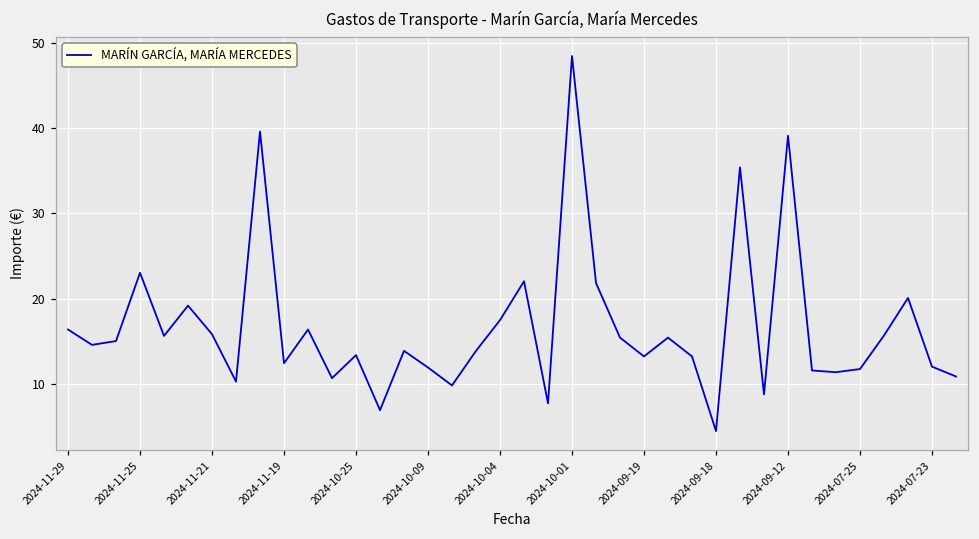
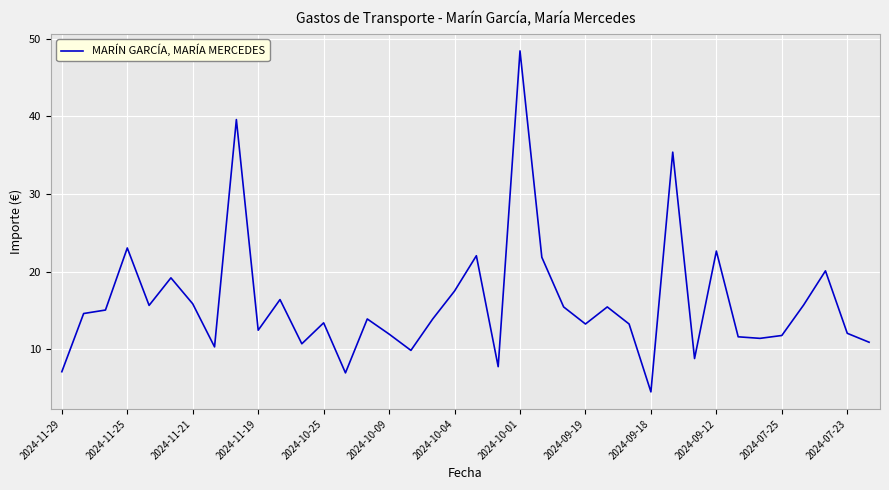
  {
-   "2024-11-29": 16,
+   "2024-11-29": 7,
    "2024-10-01": 48,
    "2024-09-18": 5,
-   "2024-09-12": 39,
+   "2024-09-12": 23,
    "2024-07-25": 12
  }
